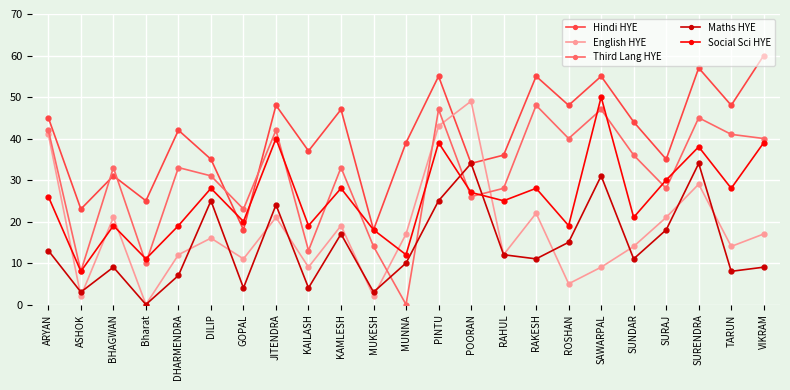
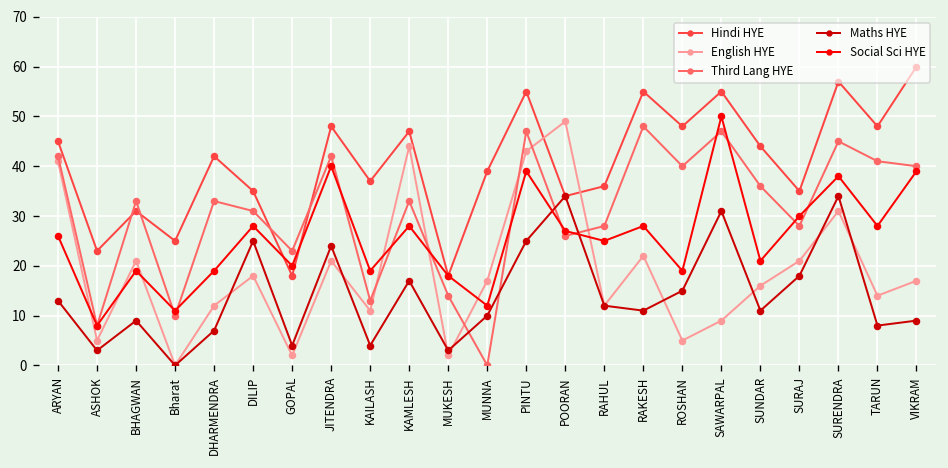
  {
    "English HYE": {
      "ARYAN": 41,
-     "ASHOK": 2,
+     "ASHOK": 5,
      "BHAGWAN": 21,
      "DHARMENDRA": 12,
-     "DILIP": 16,
-     "GOPAL": 11,
+     "DILIP": 18,
+     "GOPAL": 2,
      "JITENDRA": 21,
-     "KAILASH": 9,
-     "KAMLESH": 19,
+     "KAILASH": 11,
+     "KAMLESH": 44,
      "MUKESH": 2,
      "MUNNA": 17,
      "PINTU": 43,
      "POORAN": 49,
      "RAKESH": 22,
      "ROSHAN": 5,
      "SAWARPAL": 9,
-     "SUNDAR": 14,
+     "SUNDAR": 16,
      "SURAJ": 21,
-     "SURENDRA": 29,
+     "SURENDRA": 31,
      "TARUN": 14,
      "VIKRAM": 17
    }
  }
